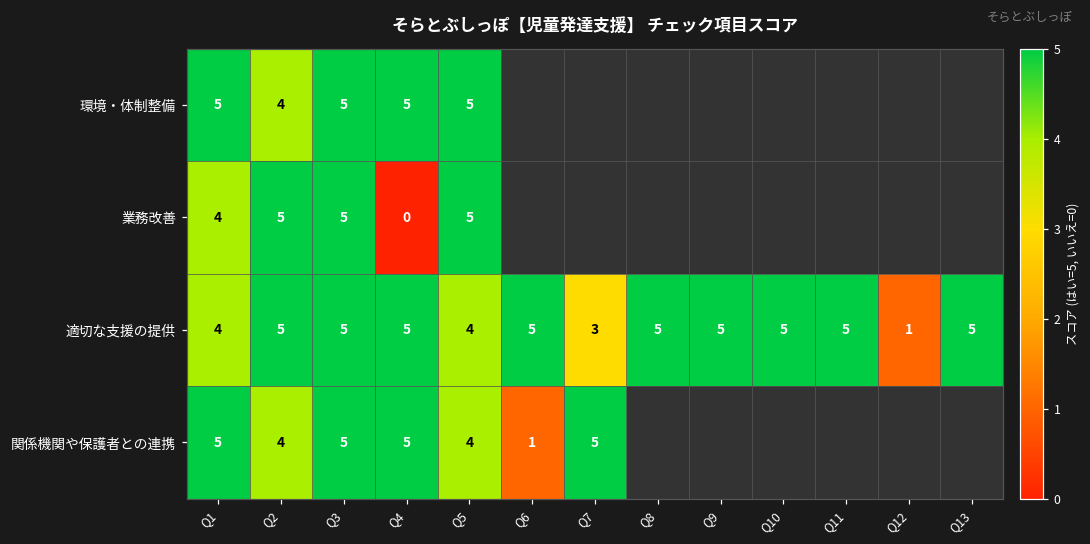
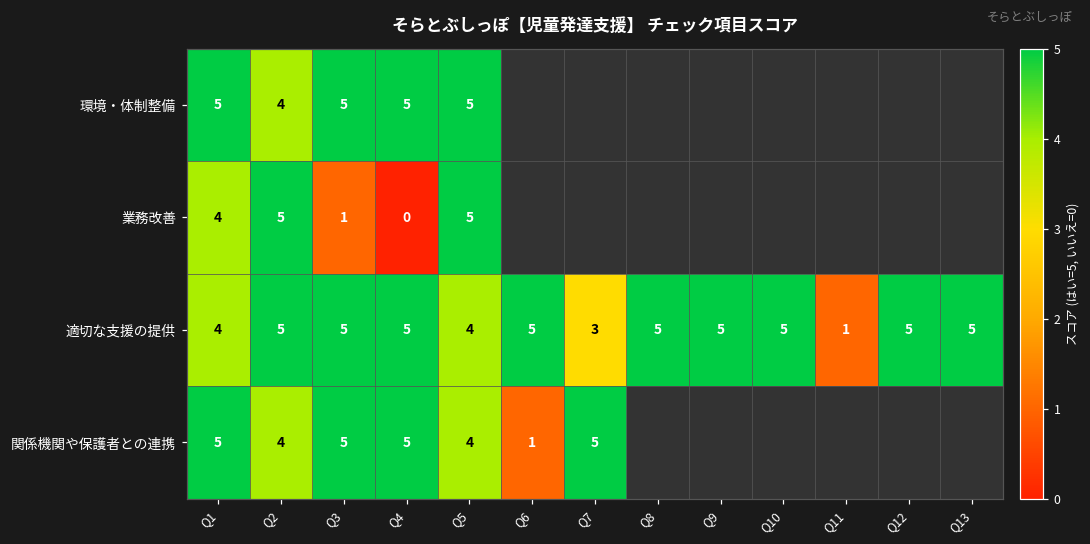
  {
    "環境・体制整備": {
      "Q1": 5,
      "Q2": 4,
      "Q3": 5,
      "Q4": 5,
      "Q5": 5
    },
    "業務改善": {
      "Q1": 4,
      "Q2": 5,
-     "Q3": 5,
+     "Q3": 1,
      "Q4": 0,
      "Q5": 5
    },
    "適切な支援の提供": {
      "Q1": 4,
      "Q2": 5,
      "Q3": 5,
      "Q4": 5,
      "Q5": 4,
      "Q6": 5,
      "Q7": 3,
      "Q8": 5,
      "Q9": 5,
      "Q10": 5,
-     "Q11": 5,
-     "Q12": 1,
+     "Q11": 1,
+     "Q12": 5,
      "Q13": 5
    },
    "関係機関や保護者との連携": {
      "Q1": 5,
      "Q2": 4,
      "Q3": 5,
      "Q4": 5,
      "Q5": 4,
      "Q6": 1,
      "Q7": 5
    }
  }
